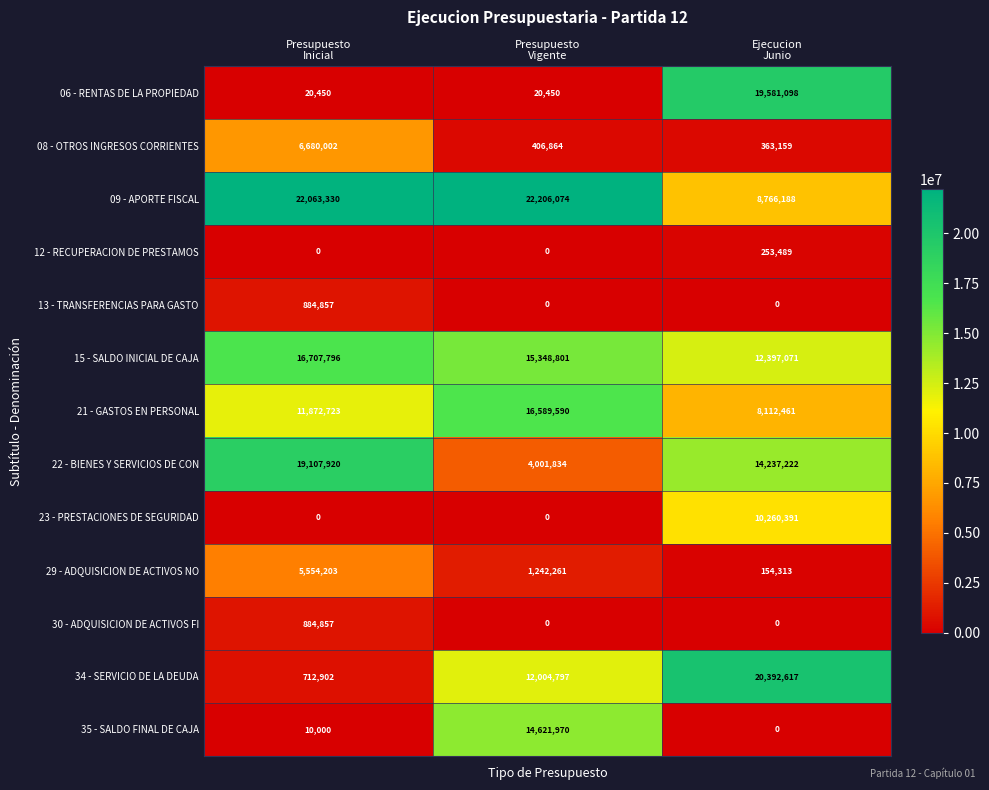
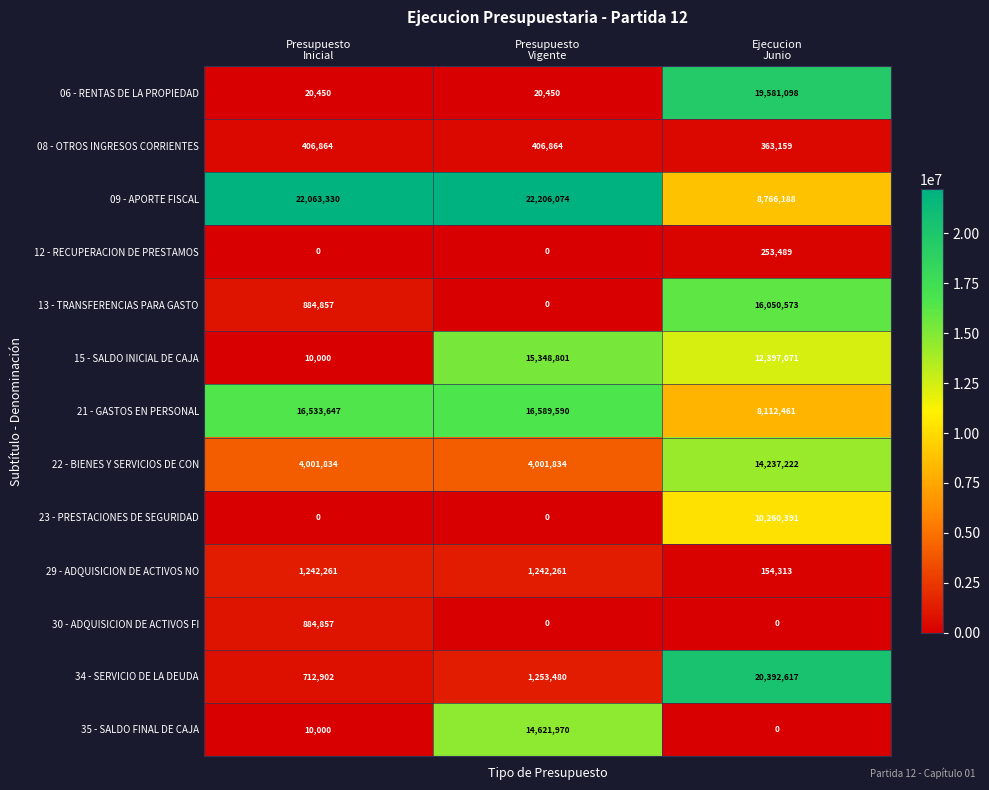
  {
    "06 - RENTAS DE LA PROPIEDAD": {
      "Presupuesto Inicial": "20,450",
      "Presupuesto Vigente": "20,450",
      "Ejecucion Junio": "19,581,098"
    },
    "08 - OTROS INGRESOS CORRIENTES": {
-     "Presupuesto Inicial": "6,680,002",
+     "Presupuesto Inicial": "406,864",
      "Presupuesto Vigente": "406,864",
      "Ejecucion Junio": "363,159"
    },
    "09 - APORTE FISCAL": {
      "Presupuesto Inicial": "22,063,330",
      "Presupuesto Vigente": "22,206,074",
      "Ejecucion Junio": "8,766,188"
    },
    "12 - RECUPERACION DE PRESTAMOS": {
      "Presupuesto Inicial": "0",
      "Presupuesto Vigente": "0",
      "Ejecucion Junio": "253,489"
    },
    "13 - TRANSFERENCIAS PARA GASTO": {
      "Presupuesto Inicial": "884,857",
      "Presupuesto Vigente": "0",
-     "Ejecucion Junio": "0"
+     "Ejecucion Junio": "16,050,573"
    },
    "15 - SALDO INICIAL DE CAJA": {
-     "Presupuesto Inicial": "16,707,796",
+     "Presupuesto Inicial": "10,000",
      "Presupuesto Vigente": "15,348,801",
      "Ejecucion Junio": "12,397,071"
    },
    "21 - GASTOS EN PERSONAL": {
-     "Presupuesto Inicial": "11,872,723",
+     "Presupuesto Inicial": "16,533,647",
      "Presupuesto Vigente": "16,589,590",
      "Ejecucion Junio": "8,112,461"
    },
    "22 - BIENES Y SERVICIOS DE CON": {
-     "Presupuesto Inicial": "19,107,920",
+     "Presupuesto Inicial": "4,001,834",
      "Presupuesto Vigente": "4,001,834",
      "Ejecucion Junio": "14,237,222"
    },
    "23 - PRESTACIONES DE SEGURIDAD": {
      "Presupuesto Inicial": "0",
      "Presupuesto Vigente": "0",
      "Ejecucion Junio": "10,260,391"
    },
    "29 - ADQUISICION DE ACTIVOS NO": {
-     "Presupuesto Inicial": "5,554,203",
+     "Presupuesto Inicial": "1,242,261",
      "Presupuesto Vigente": "1,242,261",
      "Ejecucion Junio": "154,313"
    },
    "30 - ADQUISICION DE ACTIVOS FI": {
      "Presupuesto Inicial": "884,857",
      "Presupuesto Vigente": "0",
      "Ejecucion Junio": "0"
    },
    "34 - SERVICIO DE LA DEUDA": {
      "Presupuesto Inicial": "712,902",
-     "Presupuesto Vigente": "12,004,797",
+     "Presupuesto Vigente": "1,253,480",
      "Ejecucion Junio": "20,392,617"
    },
    "35 - SALDO FINAL DE CAJA": {
      "Presupuesto Inicial": "10,000",
      "Presupuesto Vigente": "14,621,970",
      "Ejecucion Junio": "0"
    }
  }
